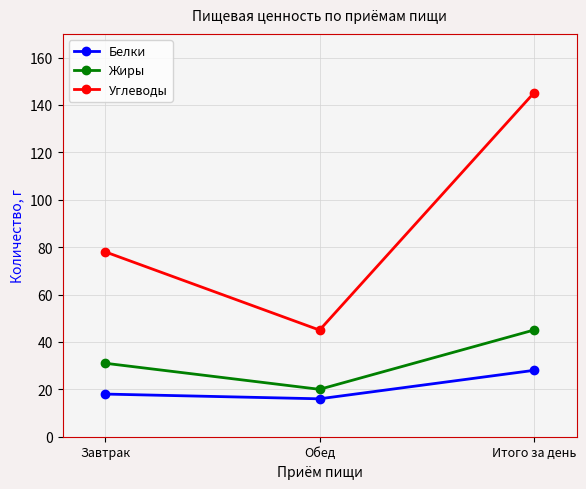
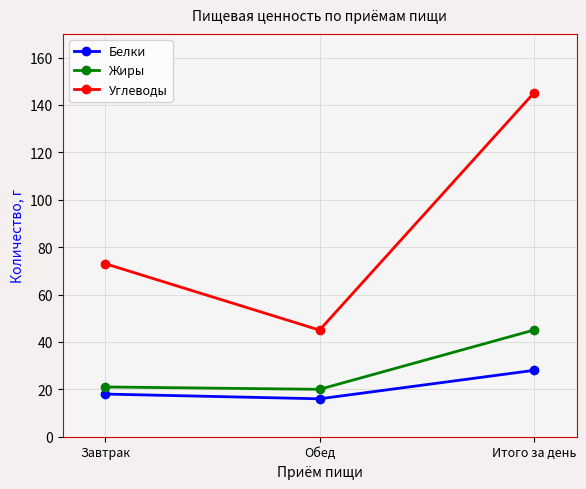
  {
    "Белки": {
      "Завтрак": 18,
      "Обед": 16,
      "Итого за день": 28
    },
    "Жиры": {
-     "Завтрак": 31,
+     "Завтрак": 21,
      "Обед": 20,
      "Итого за день": 45
    },
    "Углеводы": {
-     "Завтрак": 78,
+     "Завтрак": 73,
      "Обед": 45,
      "Итого за день": 145
    }
  }
